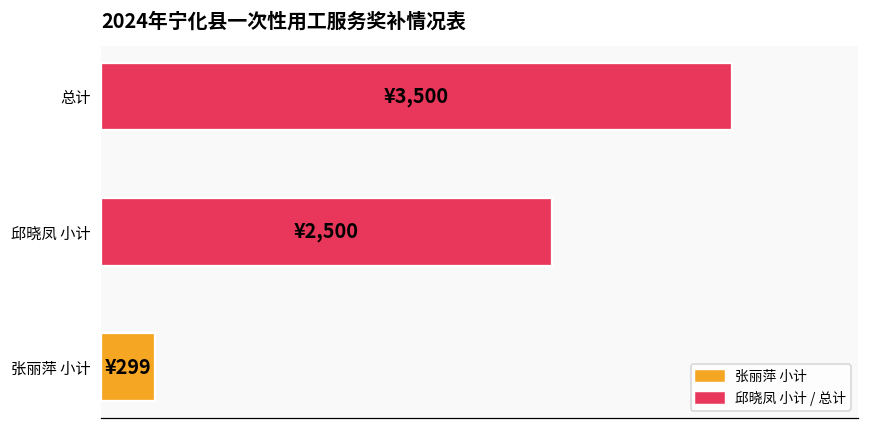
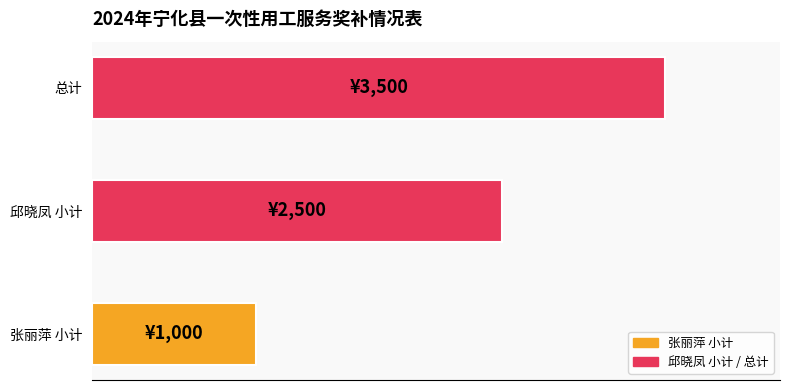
  {
    "总计": "¥3,500",
    "邱晓凤 小计": "¥2,500",
-   "张丽萍 小计": "¥299"
+   "张丽萍 小计": "¥1,000"
  }
